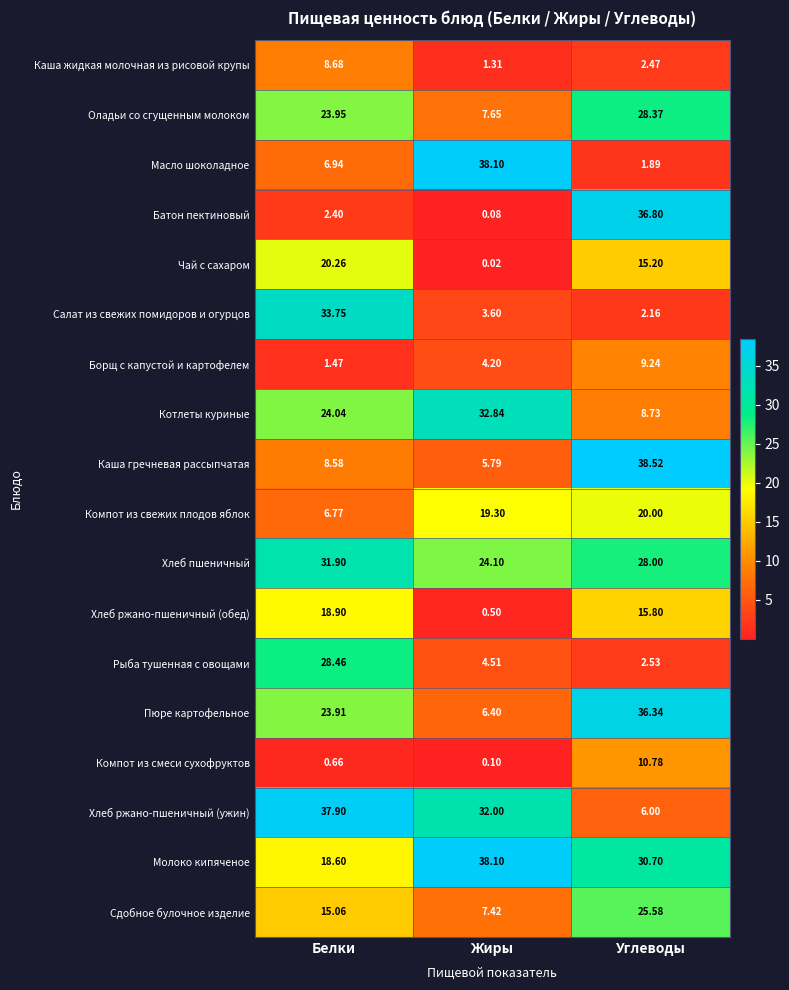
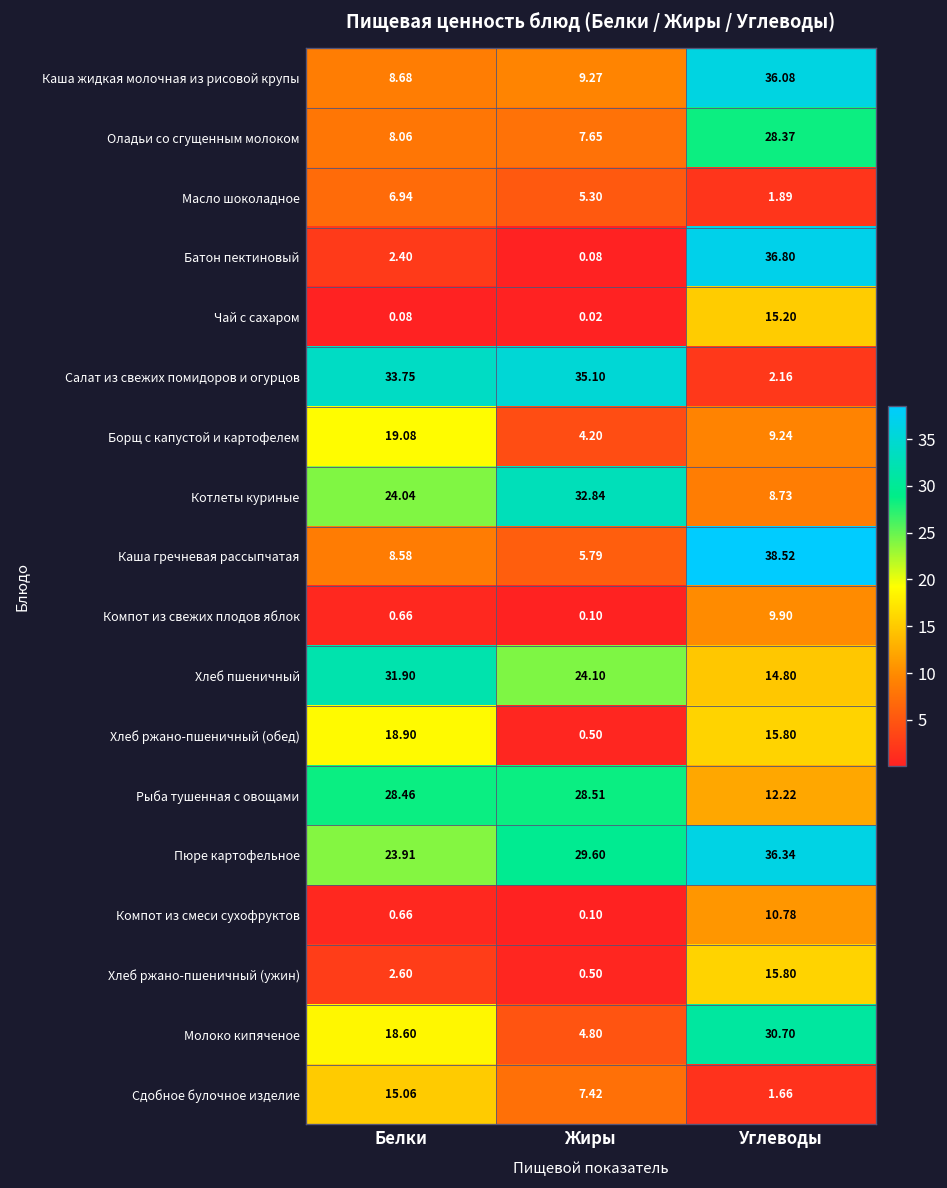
  {
    "Каша жидкая молочная из рисовой крупы": {
      "Белки": 8.68,
-     "Жиры": 1.31,
-     "Углеводы": 2.47
+     "Жиры": 9.27,
+     "Углеводы": 36.08
    },
    "Оладьи со сгущенным молоком": {
-     "Белки": 23.95,
+     "Белки": 8.06,
      "Жиры": 7.65,
      "Углеводы": 28.37
    },
    "Масло шоколадное": {
      "Белки": 6.94,
-     "Жиры": 38.10,
+     "Жиры": 5.30,
      "Углеводы": 1.89
    },
    "Батон пектиновый": {
      "Белки": 2.40,
      "Жиры": 0.08,
      "Углеводы": 36.80
    },
    "Чай с сахаром": {
-     "Белки": 20.26,
+     "Белки": 0.08,
      "Жиры": 0.02,
      "Углеводы": 15.20
    },
    "Салат из свежих помидоров и огурцов": {
      "Белки": 33.75,
-     "Жиры": 3.60,
+     "Жиры": 35.10,
      "Углеводы": 2.16
    },
    "Борщ с капустой и картофелем": {
-     "Белки": 1.47,
+     "Белки": 19.08,
      "Жиры": 4.20,
      "Углеводы": 9.24
    },
    "Котлеты куриные": {
      "Белки": 24.04,
      "Жиры": 32.84,
      "Углеводы": 8.73
    },
    "Каша гречневая рассыпчатая": {
      "Белки": 8.58,
      "Жиры": 5.79,
      "Углеводы": 38.52
    },
    "Компот из свежих плодов яблок": {
-     "Белки": 6.77,
-     "Жиры": 19.30,
-     "Углеводы": 20.00
+     "Белки": 0.66,
+     "Жиры": 0.10,
+     "Углеводы": 9.90
    },
    "Хлеб пшеничный": {
      "Белки": 31.90,
      "Жиры": 24.10,
-     "Углеводы": 28.00
+     "Углеводы": 14.80
    },
    "Хлеб ржано-пшеничный (обед)": {
      "Белки": 18.90,
      "Жиры": 0.50,
      "Углеводы": 15.80
    },
    "Рыба тушенная с овощами": {
      "Белки": 28.46,
-     "Жиры": 4.51,
-     "Углеводы": 2.53
+     "Жиры": 28.51,
+     "Углеводы": 12.22
    },
    "Пюре картофельное": {
      "Белки": 23.91,
-     "Жиры": 6.40,
+     "Жиры": 29.60,
      "Углеводы": 36.34
    },
    "Компот из смеси сухофруктов": {
      "Белки": 0.66,
      "Жиры": 0.10,
      "Углеводы": 10.78
    },
    "Хлеб ржано-пшеничный (ужин)": {
-     "Белки": 37.90,
-     "Жиры": 32.00,
-     "Углеводы": 6.00
+     "Белки": 2.60,
+     "Жиры": 0.50,
+     "Углеводы": 15.80
    },
    "Молоко кипяченое": {
      "Белки": 18.60,
-     "Жиры": 38.10,
+     "Жиры": 4.80,
      "Углеводы": 30.70
    },
    "Сдобное булочное изделие": {
      "Белки": 15.06,
      "Жиры": 7.42,
-     "Углеводы": 25.58
+     "Углеводы": 1.66
    }
  }
